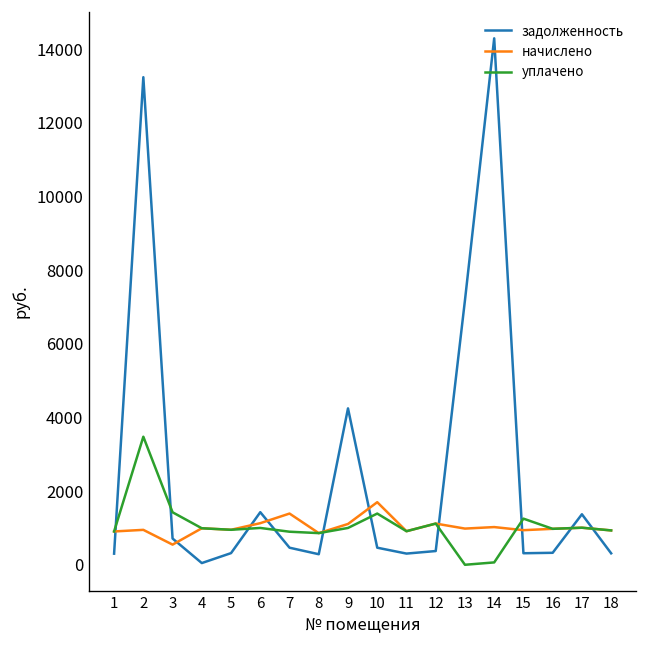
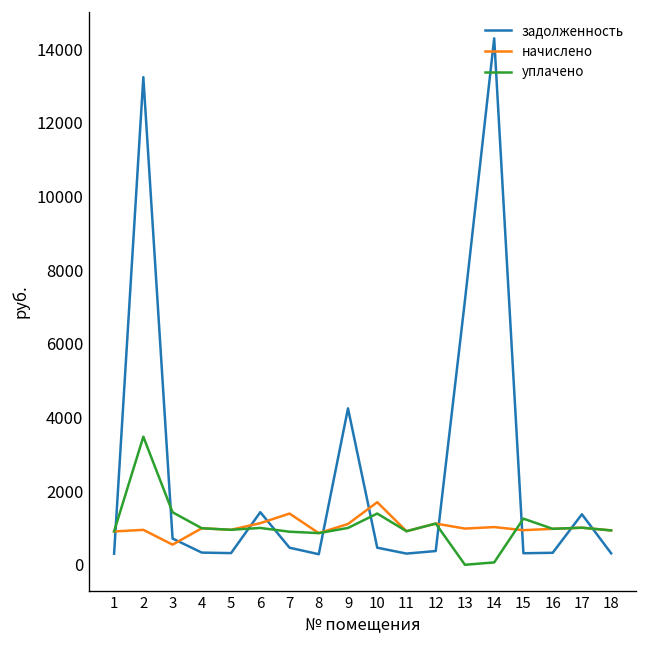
  {
    "задолженность": {
      "1": 300,
      "2": 13200,
      "3": 700,
-     "4": 0,
+     "4": 300,
      "5": 300,
      "6": 1400,
      "7": 500,
      "8": 300,
      "9": 4200,
      "10": 500,
      "11": 300,
      "12": 400,
      "13": 7200,
      "14": 14300,
      "15": 300,
      "16": 300,
      "17": 1400,
      "18": 300
    },
    "начислено": {
      "2": 900,
      "3": 500,
      "6": 1100,
      "7": 1400,
      "9": 1100,
      "10": 1700,
      "13": 1000,
      "14": 1000,
      "15": 900
    },
    "уплачено": {
      "2": 3500,
      "3": 1400,
      "6": 1000,
      "7": 900,
      "9": 1000,
      "10": 1400,
      "13": 0,
      "14": 100,
      "15": 1300
    }
  }
